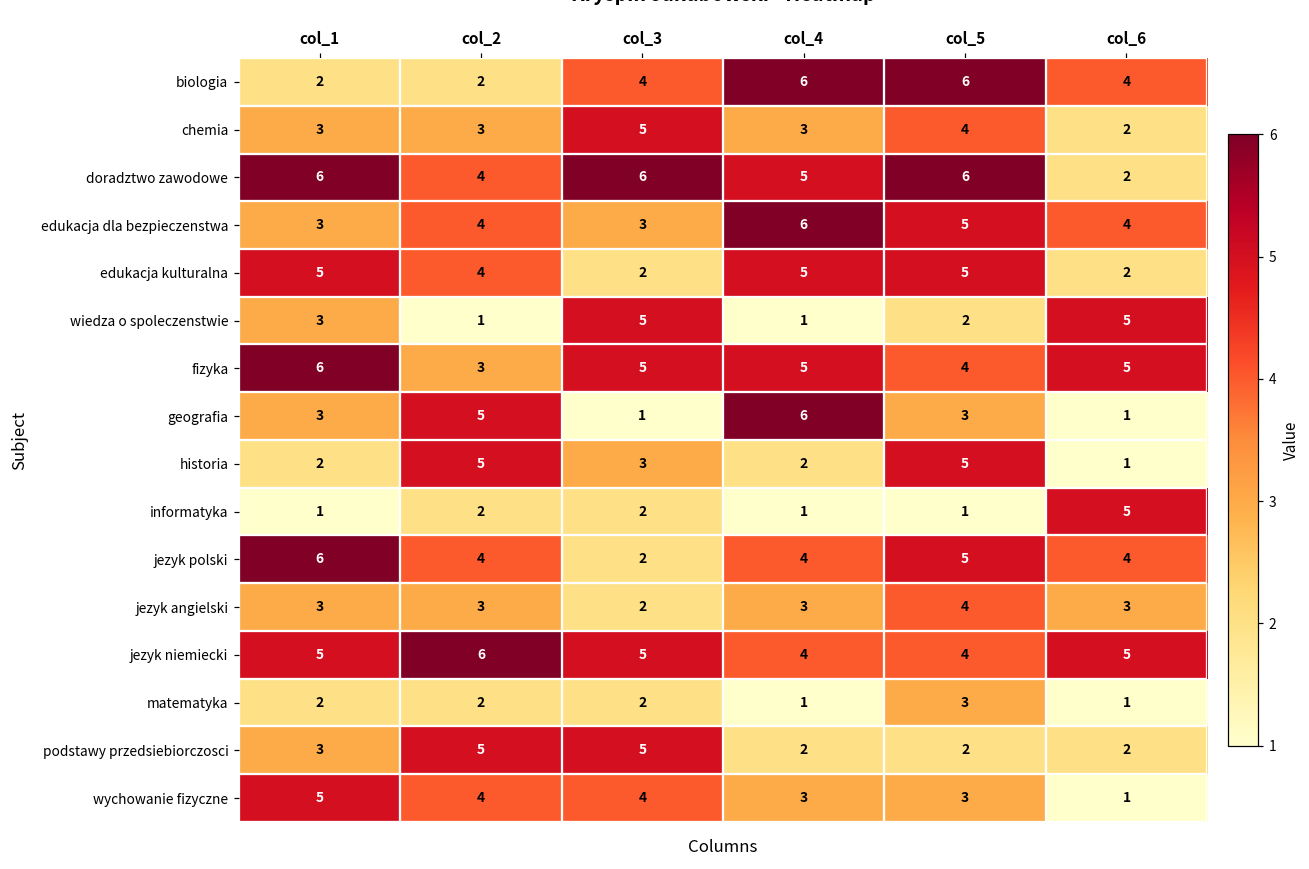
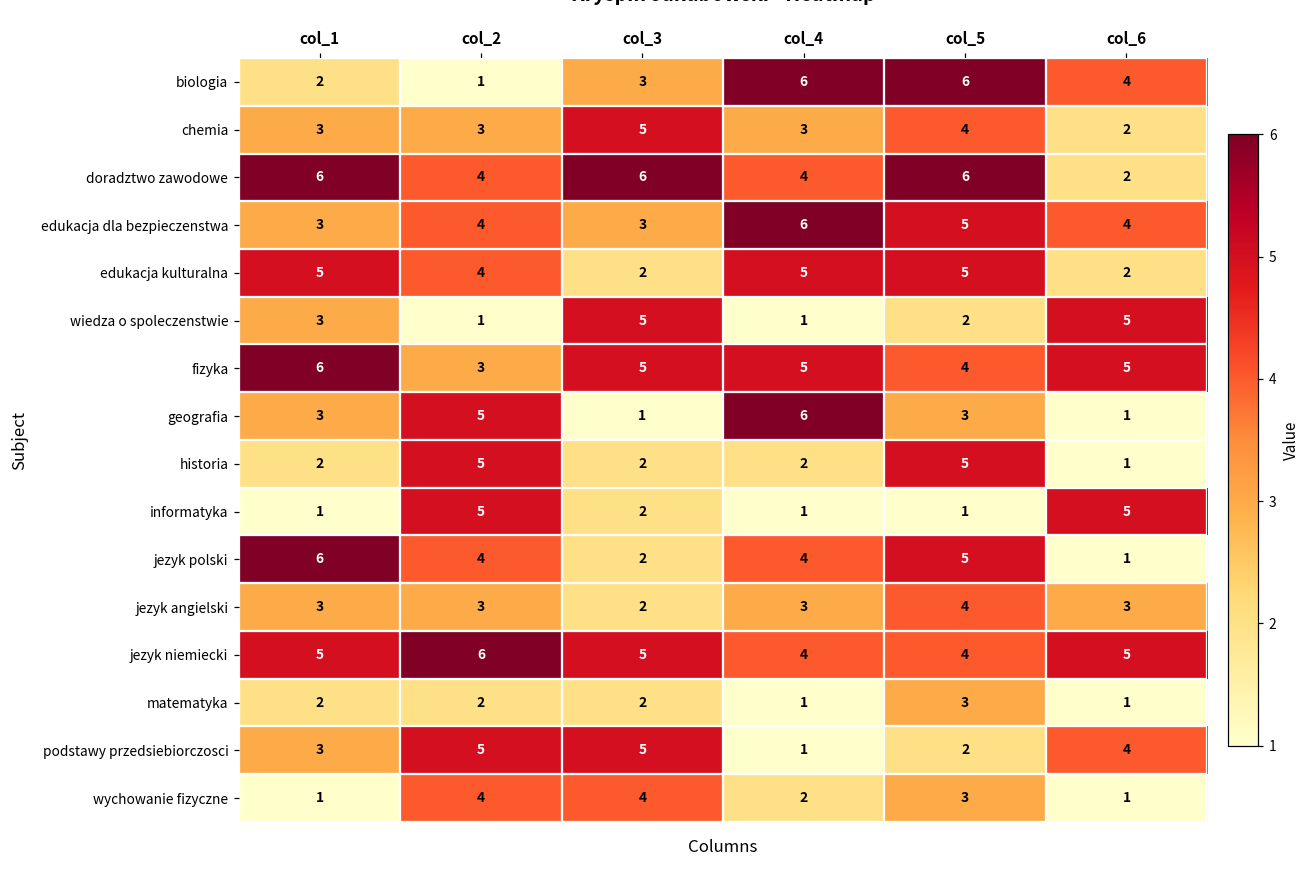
  {
    "biologia": {
      "col_1": 2,
-     "col_2": 2,
-     "col_3": 4,
+     "col_2": 1,
+     "col_3": 3,
      "col_4": 6,
      "col_5": 6,
      "col_6": 4
    },
    "chemia": {
      "col_1": 3,
      "col_2": 3,
      "col_3": 5,
      "col_4": 3,
      "col_5": 4,
      "col_6": 2
    },
    "doradztwo zawodowe": {
      "col_1": 6,
      "col_2": 4,
      "col_3": 6,
-     "col_4": 5,
+     "col_4": 4,
      "col_5": 6,
      "col_6": 2
    },
    "edukacja dla bezpieczenstwa": {
      "col_1": 3,
      "col_2": 4,
      "col_3": 3,
      "col_4": 6,
      "col_5": 5,
      "col_6": 4
    },
    "edukacja kulturalna": {
      "col_1": 5,
      "col_2": 4,
      "col_3": 2,
      "col_4": 5,
      "col_5": 5,
      "col_6": 2
    },
    "wiedza o spoleczenstwie": {
      "col_1": 3,
      "col_2": 1,
      "col_3": 5,
      "col_4": 1,
      "col_5": 2,
      "col_6": 5
    },
    "fizyka": {
      "col_1": 6,
      "col_2": 3,
      "col_3": 5,
      "col_4": 5,
      "col_5": 4,
      "col_6": 5
    },
    "geografia": {
      "col_1": 3,
      "col_2": 5,
      "col_3": 1,
      "col_4": 6,
      "col_5": 3,
      "col_6": 1
    },
    "historia": {
      "col_1": 2,
      "col_2": 5,
-     "col_3": 3,
+     "col_3": 2,
      "col_4": 2,
      "col_5": 5,
      "col_6": 1
    },
    "informatyka": {
      "col_1": 1,
-     "col_2": 2,
+     "col_2": 5,
      "col_3": 2,
      "col_4": 1,
      "col_5": 1,
      "col_6": 5
    },
    "jezyk polski": {
      "col_1": 6,
      "col_2": 4,
      "col_3": 2,
      "col_4": 4,
      "col_5": 5,
-     "col_6": 4
+     "col_6": 1
    },
    "jezyk angielski": {
      "col_1": 3,
      "col_2": 3,
      "col_3": 2,
      "col_4": 3,
      "col_5": 4,
      "col_6": 3
    },
    "jezyk niemiecki": {
      "col_1": 5,
      "col_2": 6,
      "col_3": 5,
      "col_4": 4,
      "col_5": 4,
      "col_6": 5
    },
    "matematyka": {
      "col_1": 2,
      "col_2": 2,
      "col_3": 2,
      "col_4": 1,
      "col_5": 3,
      "col_6": 1
    },
    "podstawy przedsiebiorczosci": {
      "col_1": 3,
      "col_2": 5,
      "col_3": 5,
-     "col_4": 2,
+     "col_4": 1,
      "col_5": 2,
-     "col_6": 2
+     "col_6": 4
    },
    "wychowanie fizyczne": {
-     "col_1": 5,
+     "col_1": 1,
      "col_2": 4,
      "col_3": 4,
-     "col_4": 3,
+     "col_4": 2,
      "col_5": 3,
      "col_6": 1
    }
  }
